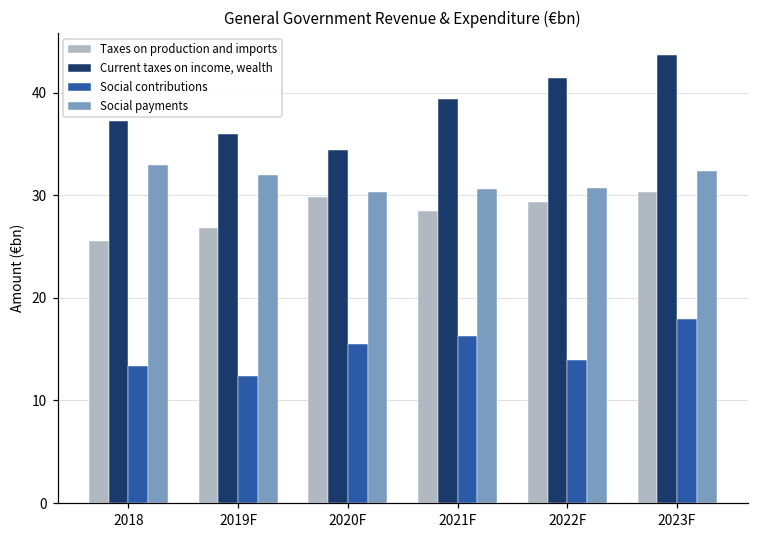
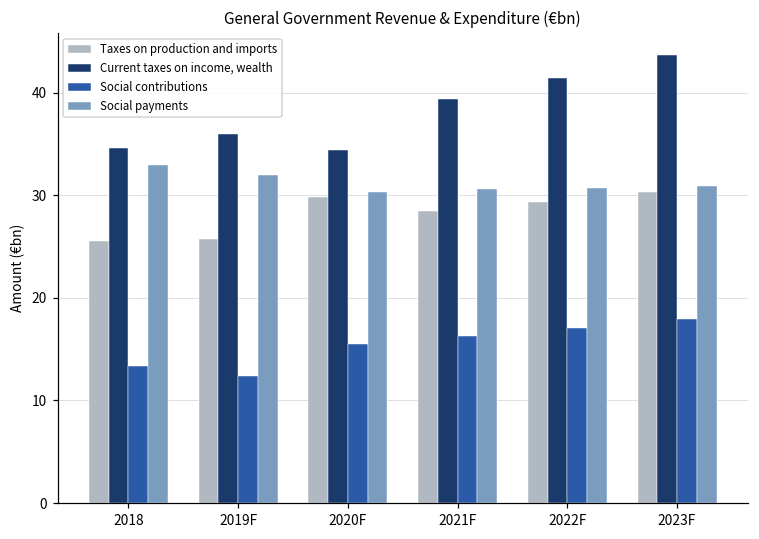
  {
    "Taxes on production and imports": {
      "2018": 26,
-     "2019F": 27,
+     "2019F": 26,
      "2020F": 30,
      "2021F": 28,
      "2022F": 29,
      "2023F": 30
    },
    "Current taxes on income, wealth": {
-     "2018": 37,
+     "2018": 35,
      "2019F": 36,
      "2020F": 34,
      "2021F": 39,
      "2022F": 41,
      "2023F": 44
    },
    "Social contributions": {
      "2018": 13,
      "2019F": 12,
      "2020F": 15,
      "2021F": 16,
-     "2022F": 14,
+     "2022F": 17,
      "2023F": 18
    },
    "Social payments": {
      "2018": 33,
      "2019F": 32,
      "2020F": 30,
      "2021F": 31,
      "2022F": 31,
-     "2023F": 32
+     "2023F": 31
    }
  }
